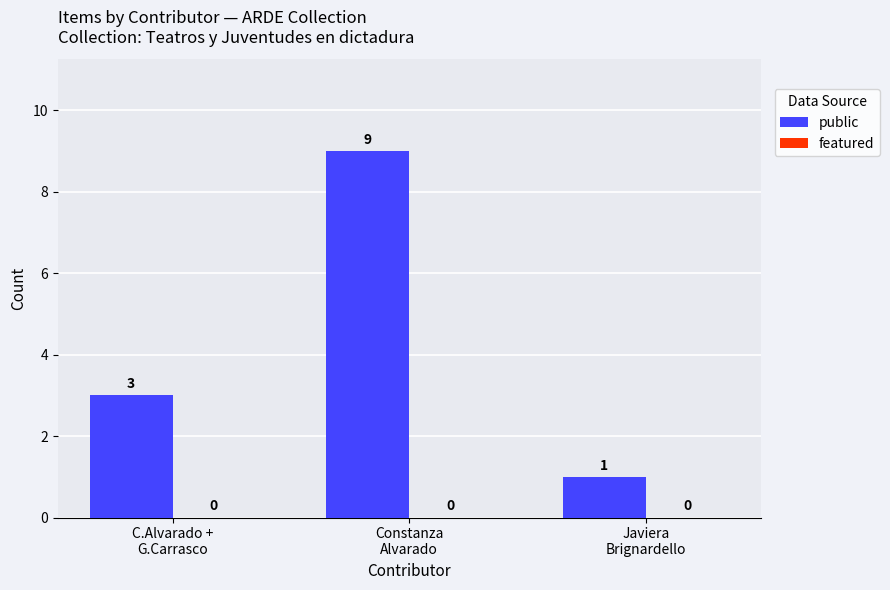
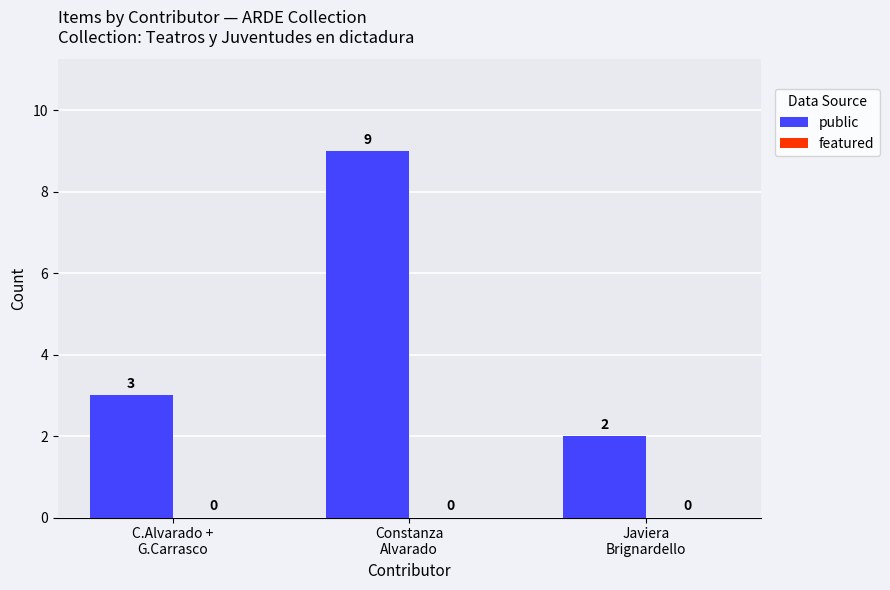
  {
    "public": {
      "C.Alvarado + G.Carrasco": 3,
      "Constanza Alvarado": 9,
-     "Javiera Brignardello": 1
+     "Javiera Brignardello": 2
    },
    "featured": {
      "C.Alvarado + G.Carrasco": 0,
      "Constanza Alvarado": 0,
      "Javiera Brignardello": 0
    }
  }
